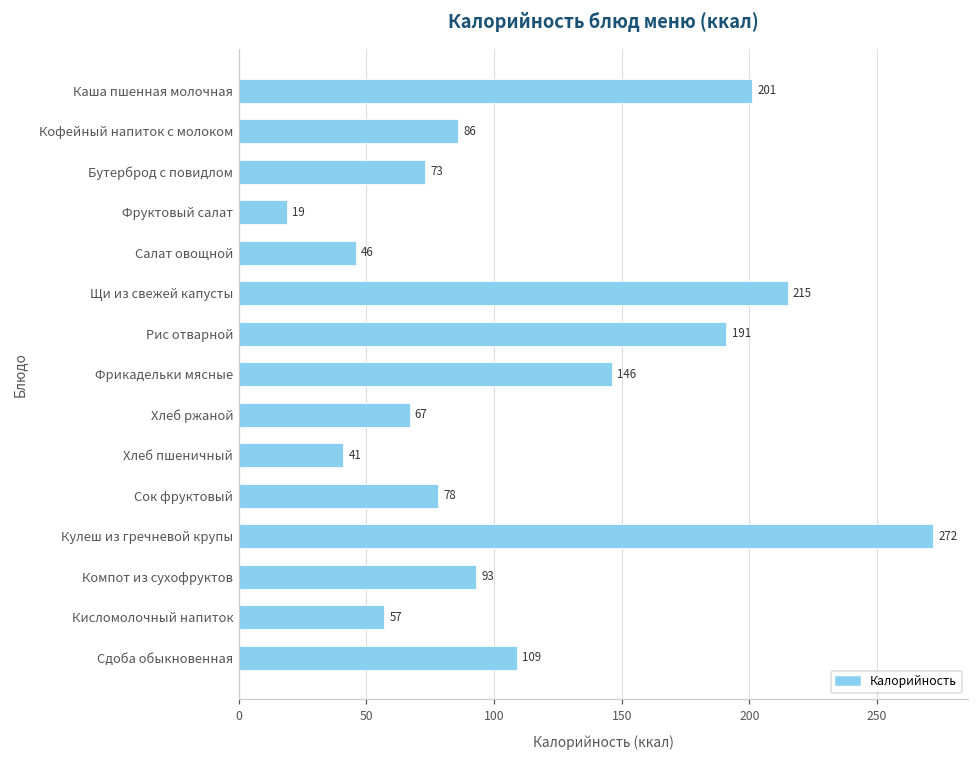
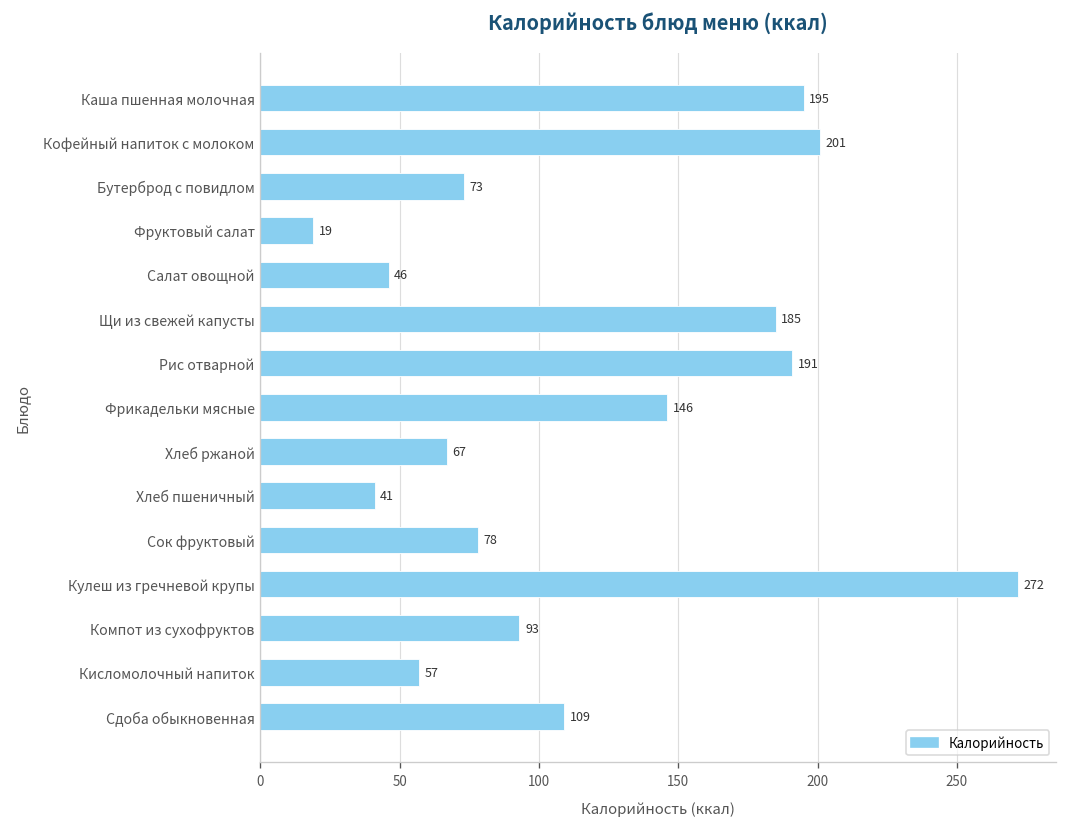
  {
-   "Каша пшенная молочная": 201,
-   "Кофейный напиток с молоком": 86,
+   "Каша пшенная молочная": 195,
+   "Кофейный напиток с молоком": 201,
    "Бутерброд с повидлом": 73,
    "Фруктовый салат": 19,
    "Салат овощной": 46,
-   "Щи из свежей капусты": 215,
+   "Щи из свежей капусты": 185,
    "Рис отварной": 191,
    "Фрикадельки мясные": 146,
    "Хлеб ржаной": 67,
    "Хлеб пшеничный": 41,
    "Сок фруктовый": 78,
    "Кулеш из гречневой крупы": 272,
    "Компот из сухофруктов": 93,
    "Кисломолочный напиток": 57,
    "Сдоба обыкновенная": 109
  }
